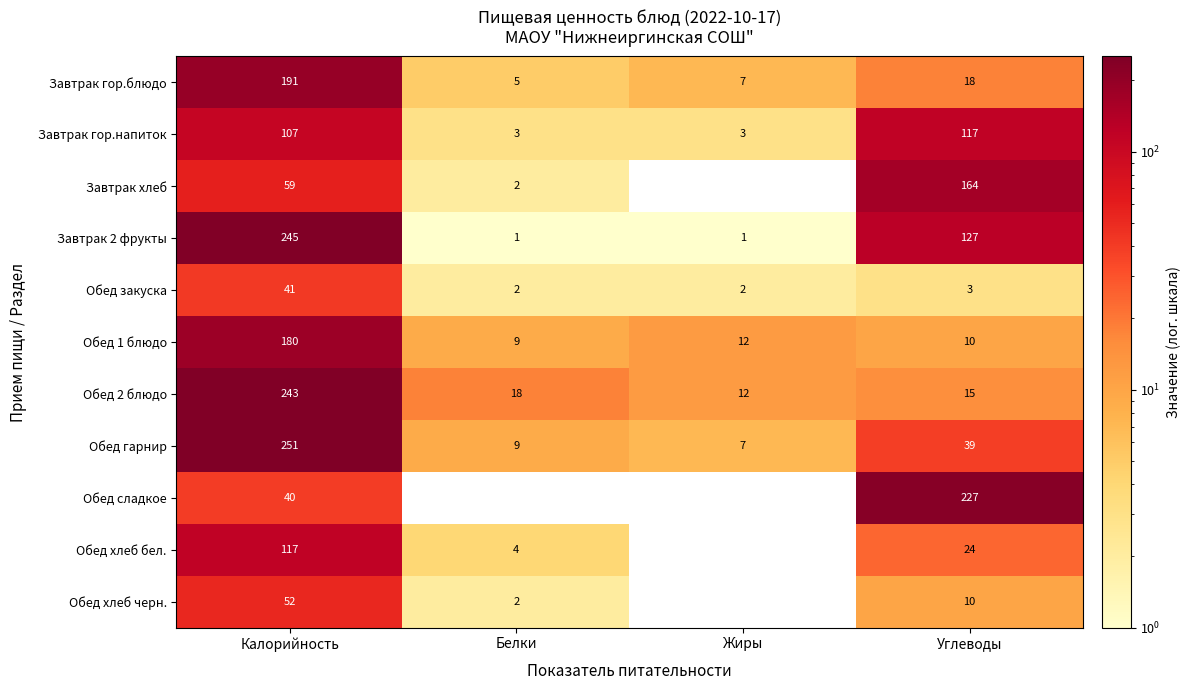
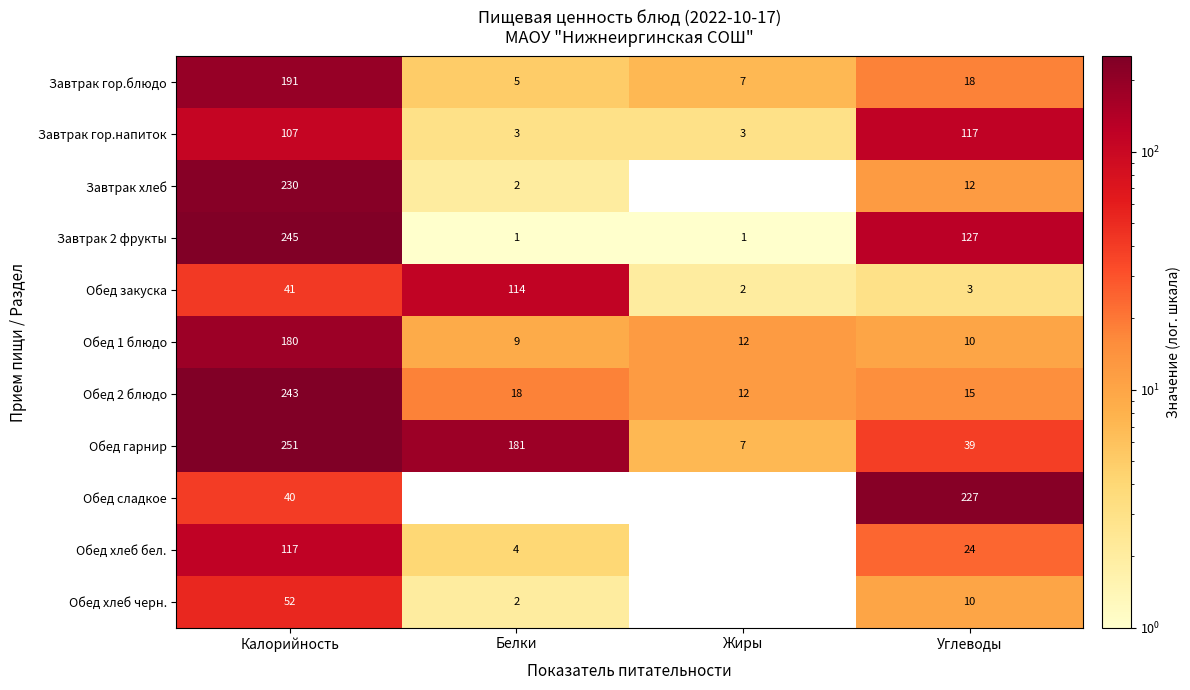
  {
    "Завтрак гор.блюдо": {
      "Калорийность": 191,
      "Белки": 5,
      "Жиры": 7,
      "Углеводы": 18
    },
    "Завтрак гор.напиток": {
      "Калорийность": 107,
      "Белки": 3,
      "Жиры": 3,
      "Углеводы": 117
    },
    "Завтрак хлеб": {
-     "Калорийность": 59,
+     "Калорийность": 230,
      "Белки": 2,
-     "Углеводы": 164
+     "Углеводы": 12
    },
    "Завтрак 2 фрукты": {
      "Калорийность": 245,
      "Белки": 1,
      "Жиры": 1,
      "Углеводы": 127
    },
    "Обед закуска": {
      "Калорийность": 41,
-     "Белки": 2,
+     "Белки": 114,
      "Жиры": 2,
      "Углеводы": 3
    },
    "Обед 1 блюдо": {
      "Калорийность": 180,
      "Белки": 9,
      "Жиры": 12,
      "Углеводы": 10
    },
    "Обед 2 блюдо": {
      "Калорийность": 243,
      "Белки": 18,
      "Жиры": 12,
      "Углеводы": 15
    },
    "Обед гарнир": {
      "Калорийность": 251,
-     "Белки": 9,
+     "Белки": 181,
      "Жиры": 7,
      "Углеводы": 39
    },
    "Обед сладкое": {
      "Калорийность": 40,
      "Углеводы": 227
    },
    "Обед хлеб бел.": {
      "Калорийность": 117,
      "Белки": 4,
      "Углеводы": 24
    },
    "Обед хлеб черн.": {
      "Калорийность": 52,
      "Белки": 2,
      "Углеводы": 10
    }
  }
